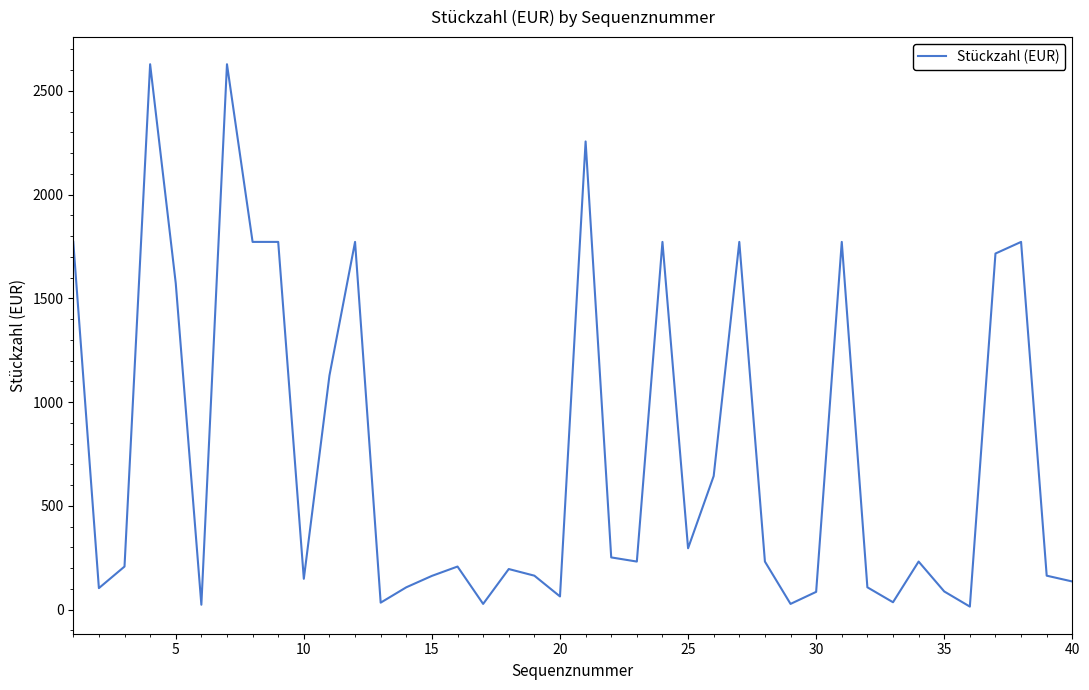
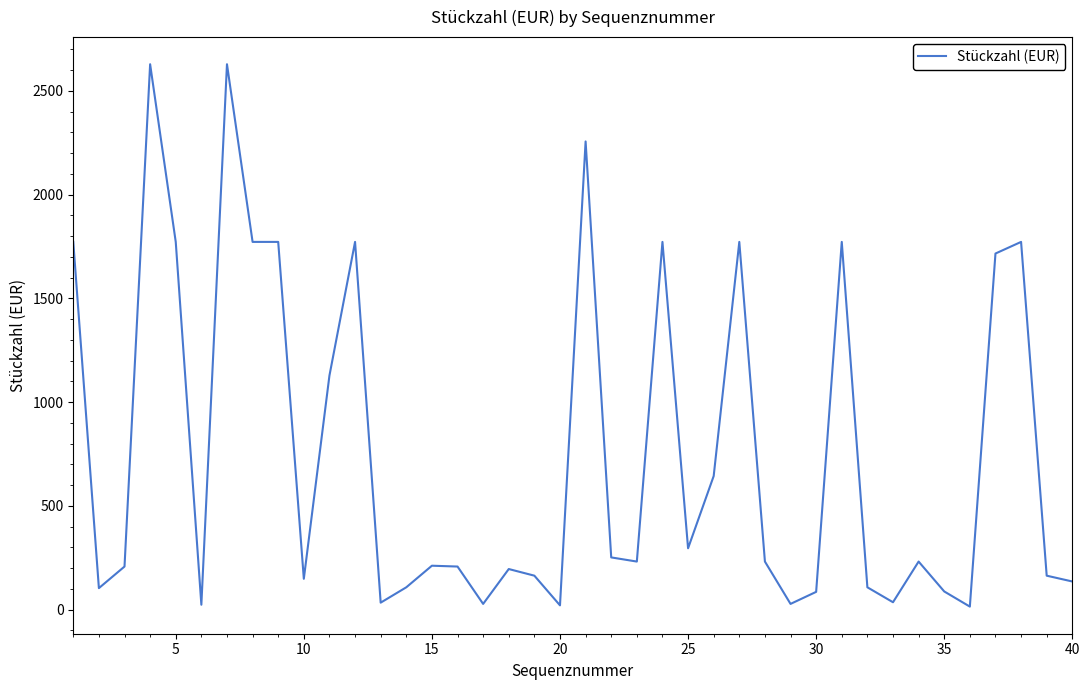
  {
-   "5": 1570,
+   "5": 1770,
    "10": 150,
-   "15": 160,
-   "20": 60,
+   "15": 210,
+   "20": 20,
    "25": 300,
    "30": 90,
    "35": 90,
    "40": 140
  }
